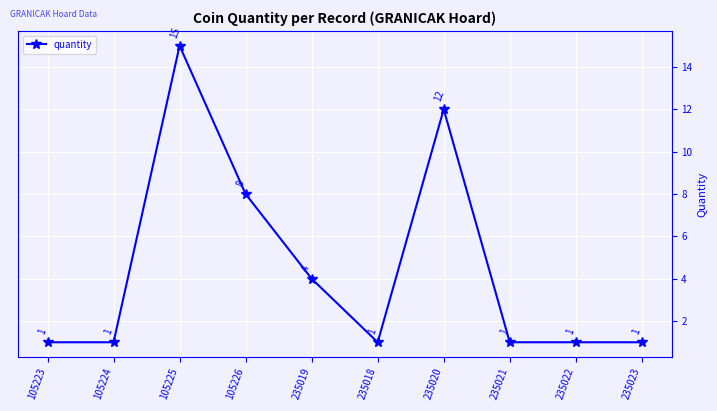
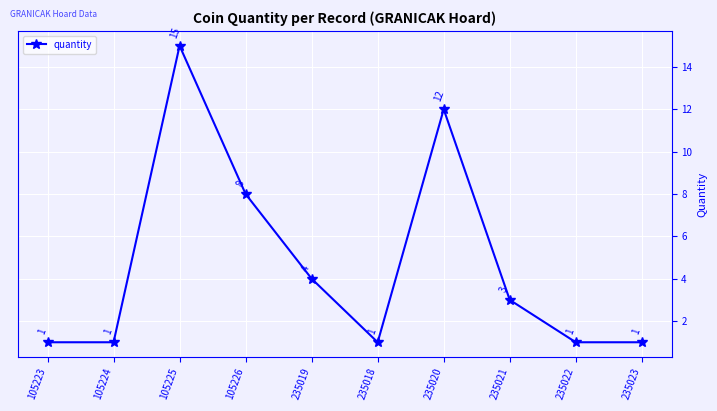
  {
    "105223": 1,
    "105224": 1,
    "105225": 15,
    "105226": 8,
    "235019": 4,
    "235018": 1,
    "235020": 12,
-   "235021": 1,
+   "235021": 3,
    "235022": 1,
    "235023": 1
  }
